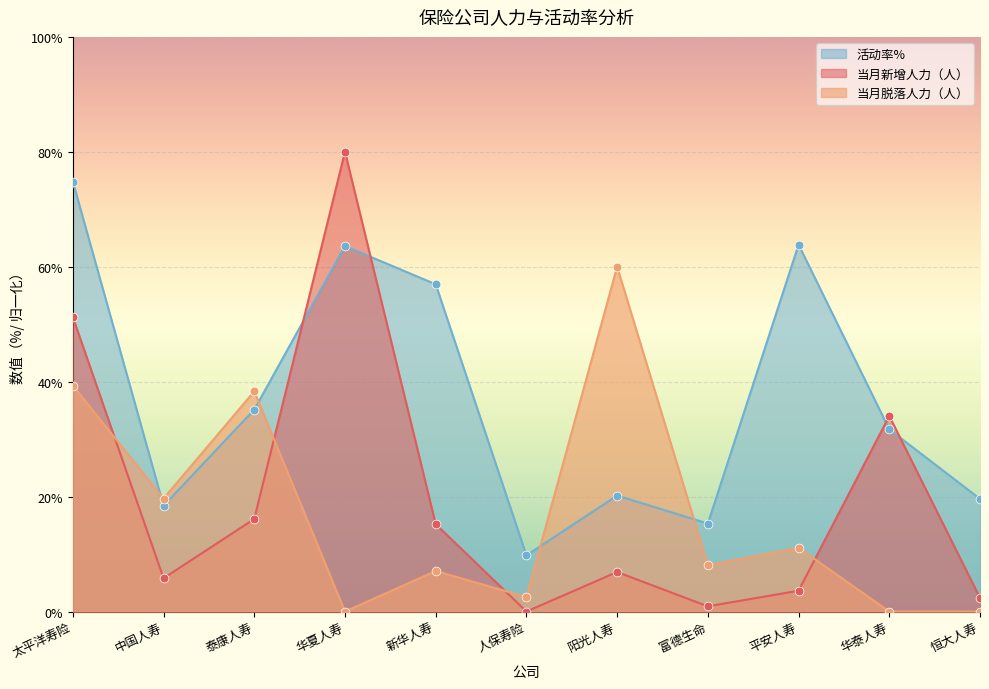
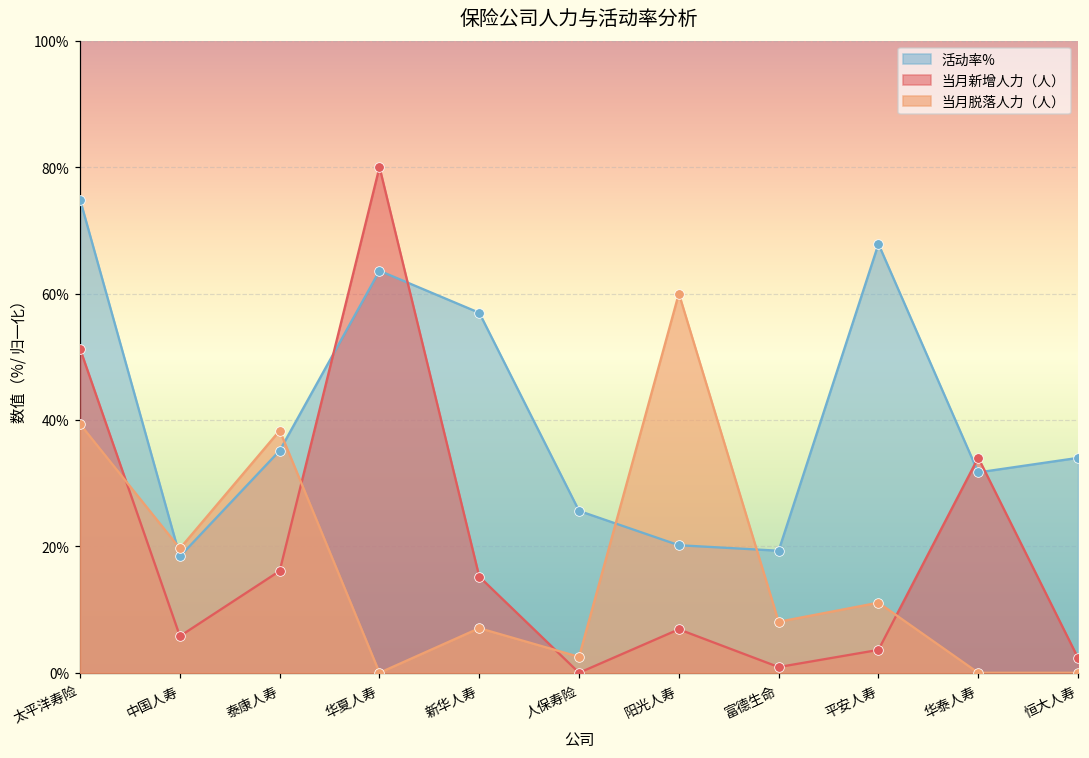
  {
    "活动率%": {
      "太平洋寿险": "75%",
      "中国人寿": "18%",
      "泰康人寿": "35%",
      "华夏人寿": "64%",
      "新华人寿": "57%",
-     "人保寿险": "10%",
+     "人保寿险": "26%",
      "阳光人寿": "20%",
-     "富德生命": "15%",
-     "平安人寿": "64%",
+     "富德生命": "19%",
+     "平安人寿": "68%",
      "华泰人寿": "32%",
-     "恒大人寿": "20%"
+     "恒大人寿": "34%"
    }
  }
